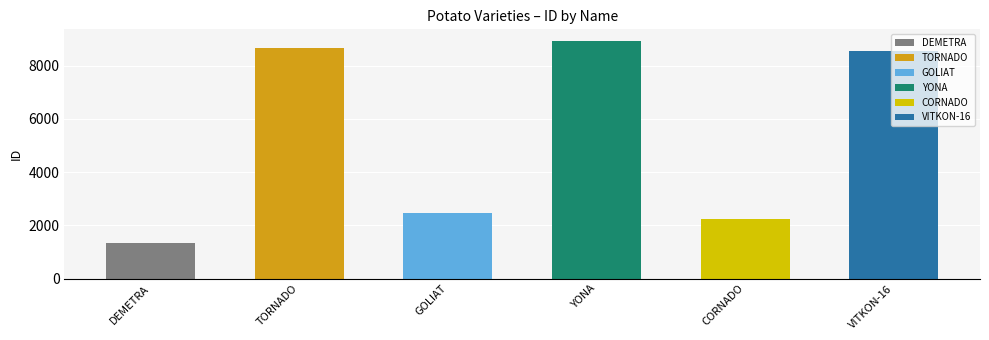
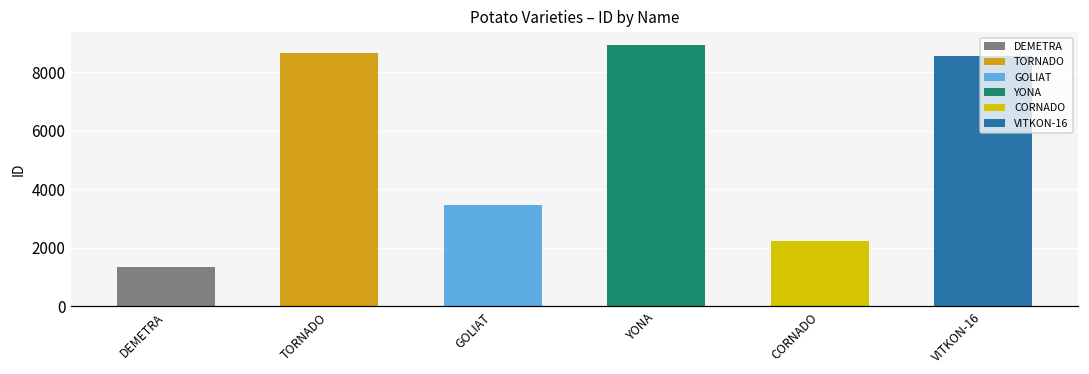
  {
    "DEMETRA": 1400,
    "TORNADO": 8700,
-   "GOLIAT": 2500,
+   "GOLIAT": 3500,
    "YONA": 8900,
    "CORNADO": 2300
  }
